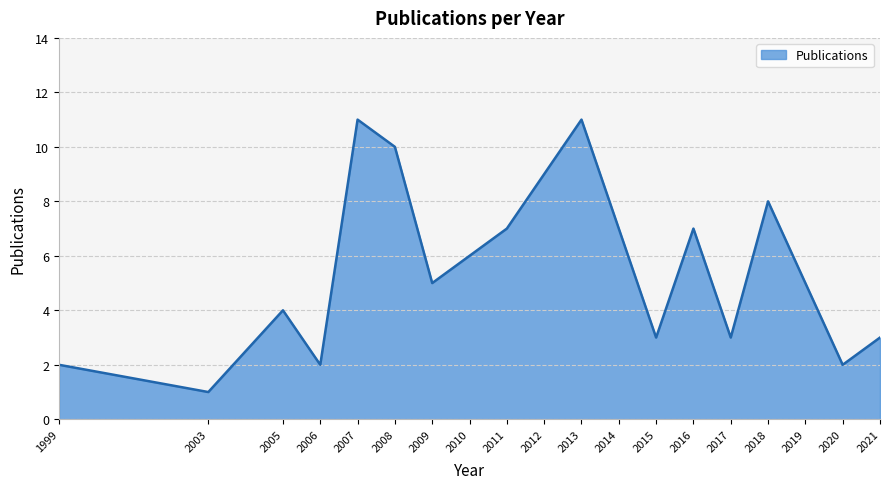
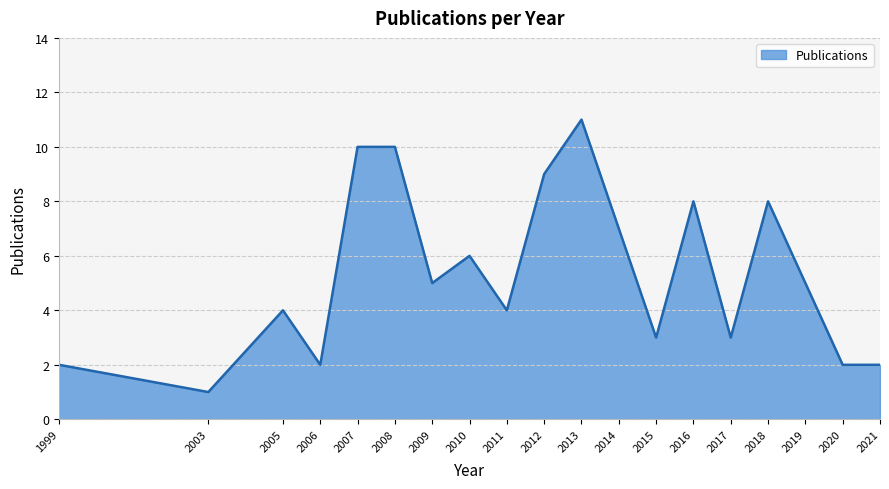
  {
    "1999": 2,
    "2003": 1,
    "2005": 4,
    "2006": 2,
-   "2007": 11,
+   "2007": 10,
    "2008": 10,
    "2009": 5,
    "2010": 6,
-   "2011": 7,
+   "2011": 4,
    "2012": 9,
    "2013": 11,
    "2014": 7,
    "2015": 3,
-   "2016": 7,
+   "2016": 8,
    "2017": 3,
    "2018": 8,
    "2019": 5,
    "2020": 2,
-   "2021": 3
+   "2021": 2
  }
